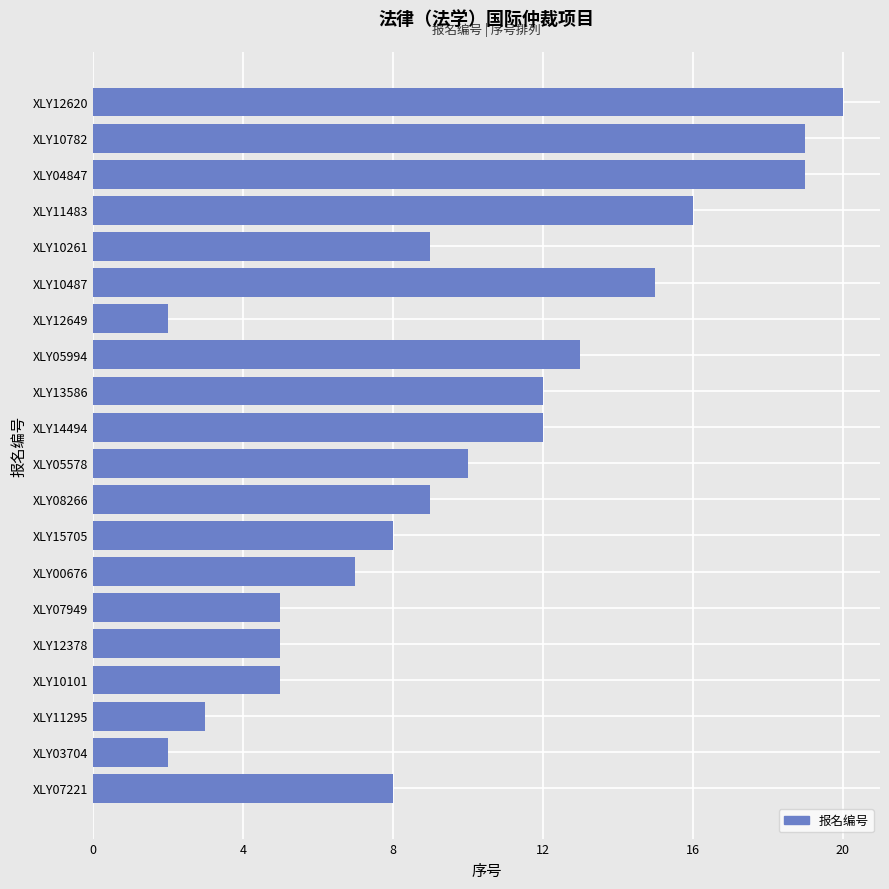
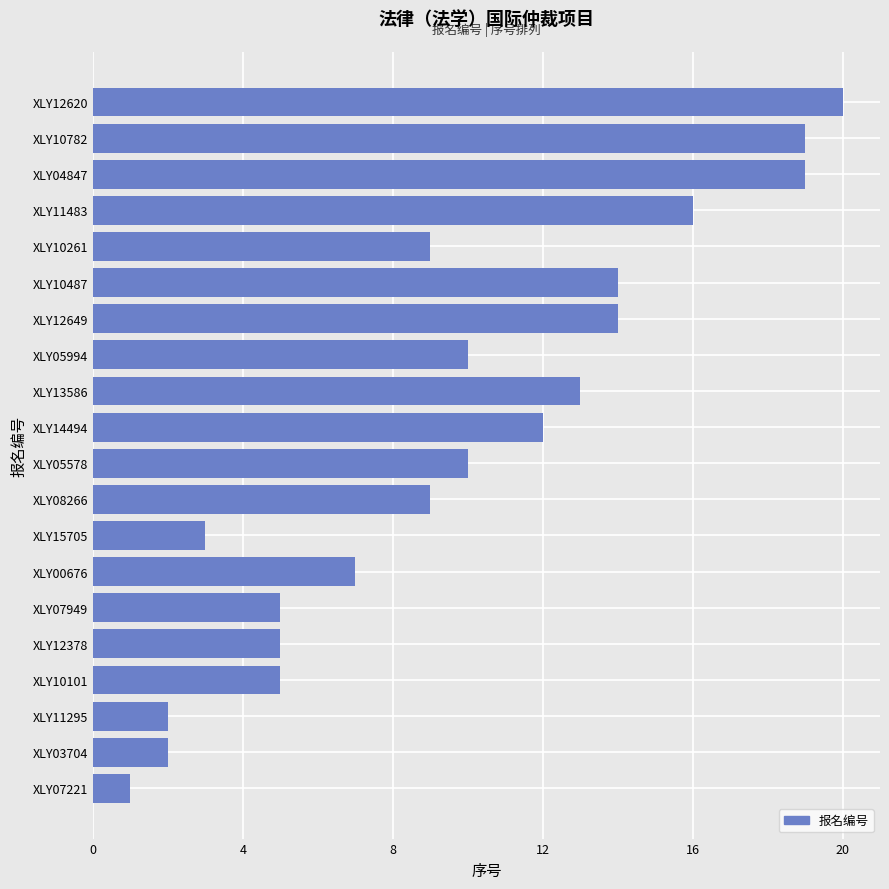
  {
    "XLY12620": 20,
    "XLY10782": 19,
    "XLY04847": 19,
    "XLY11483": 16,
    "XLY10261": 9,
-   "XLY10487": 15,
-   "XLY12649": 2,
-   "XLY05994": 13,
-   "XLY13586": 12,
+   "XLY10487": 14,
+   "XLY12649": 14,
+   "XLY05994": 10,
+   "XLY13586": 13,
    "XLY14494": 12,
    "XLY05578": 10,
    "XLY08266": 9,
-   "XLY15705": 8,
+   "XLY15705": 3,
    "XLY00676": 7,
    "XLY07949": 5,
    "XLY12378": 5,
    "XLY10101": 5,
-   "XLY11295": 3,
+   "XLY11295": 2,
    "XLY03704": 2,
-   "XLY07221": 8
+   "XLY07221": 1
  }
